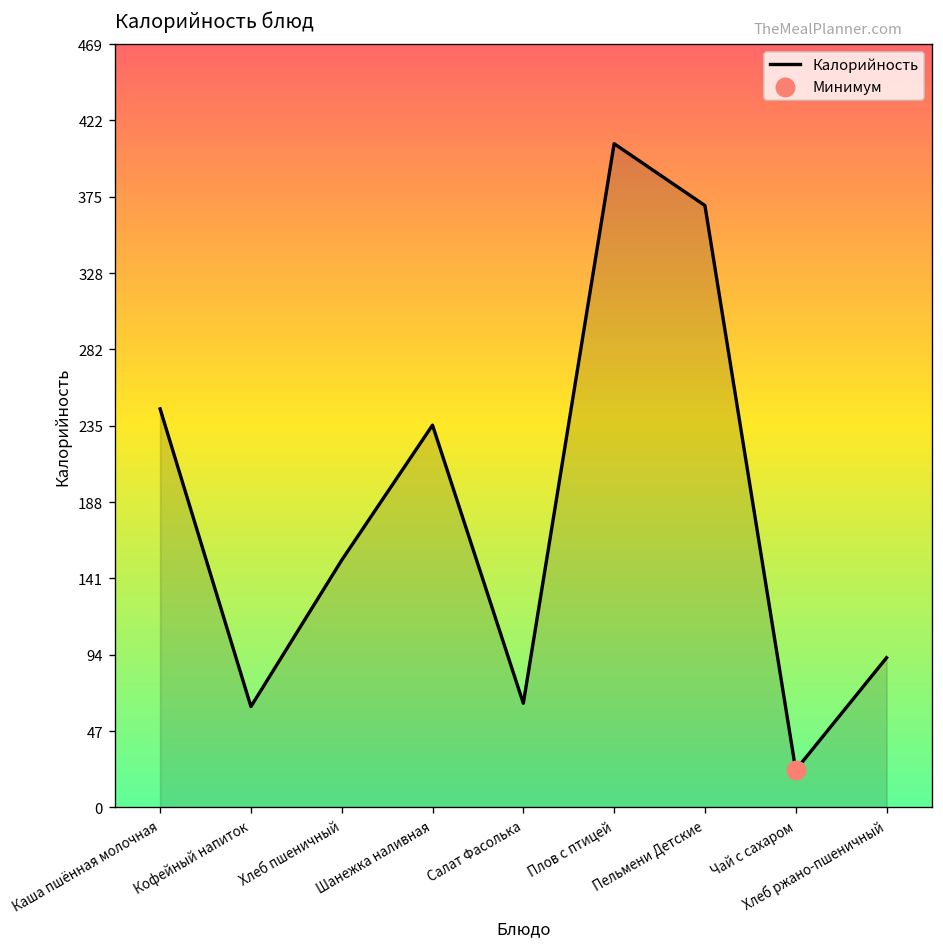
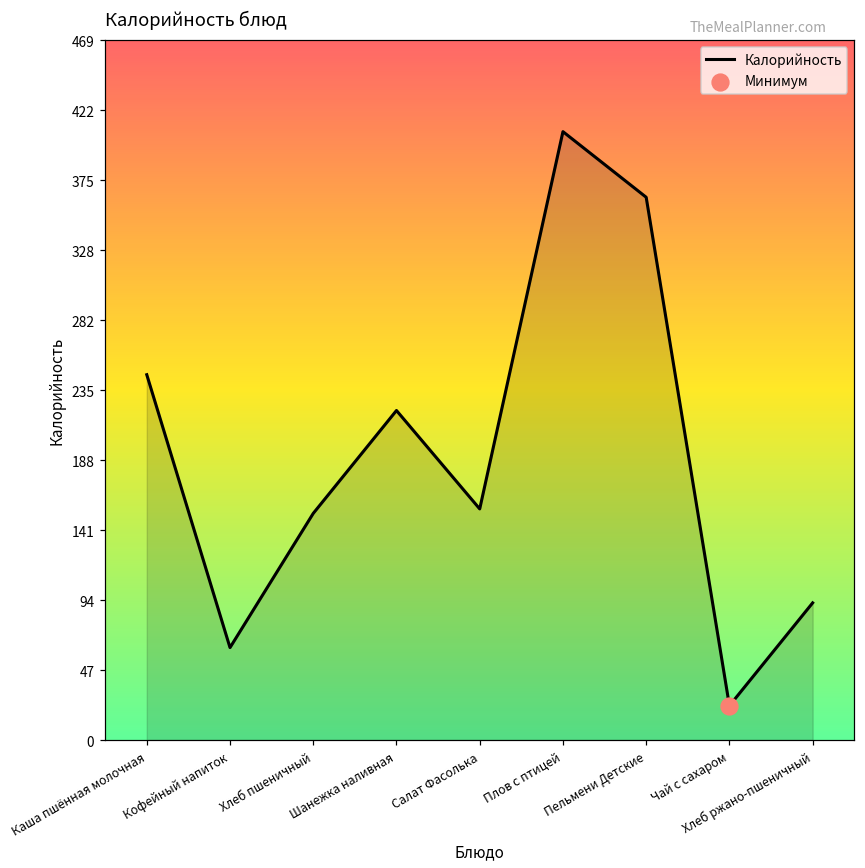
  {
    "Калорийность": {
      "Каша пшённая молочная": 245,
      "Кофейный напиток": 62,
      "Хлеб пшеничный": 152,
-     "Шанежка наливная": 235,
-     "Салат Фасолька": 64,
+     "Шанежка наливная": 221,
+     "Салат Фасолька": 155,
      "Плов с птицей": 408,
-     "Пельмени Детские": 370,
+     "Пельмени Детские": 364,
      "Хлеб ржано-пшеничный": 92
    }
  }
